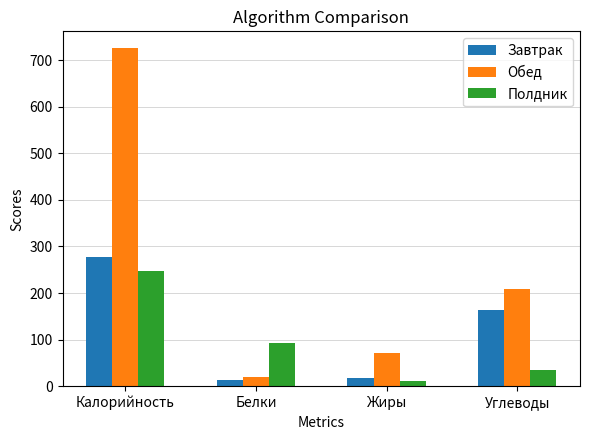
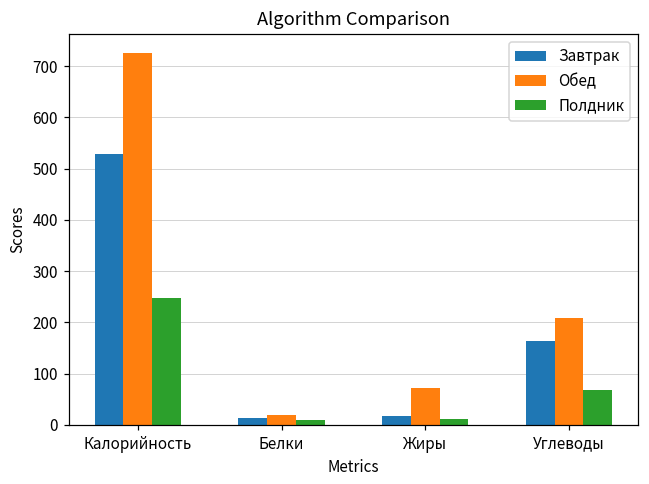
  {
    "Завтрак": {
-     "Калорийность": 280,
+     "Калорийность": 530,
      "Белки": 10,
      "Жиры": 20,
      "Углеводы": 160
    },
    "Обед": {
      "Калорийность": 730,
      "Белки": 20,
      "Жиры": 70,
      "Углеводы": 210
    },
    "Полдник": {
      "Калорийность": 250,
-     "Белки": 90,
+     "Белки": 10,
      "Жиры": 10,
-     "Углеводы": 40
+     "Углеводы": 70
    }
  }
